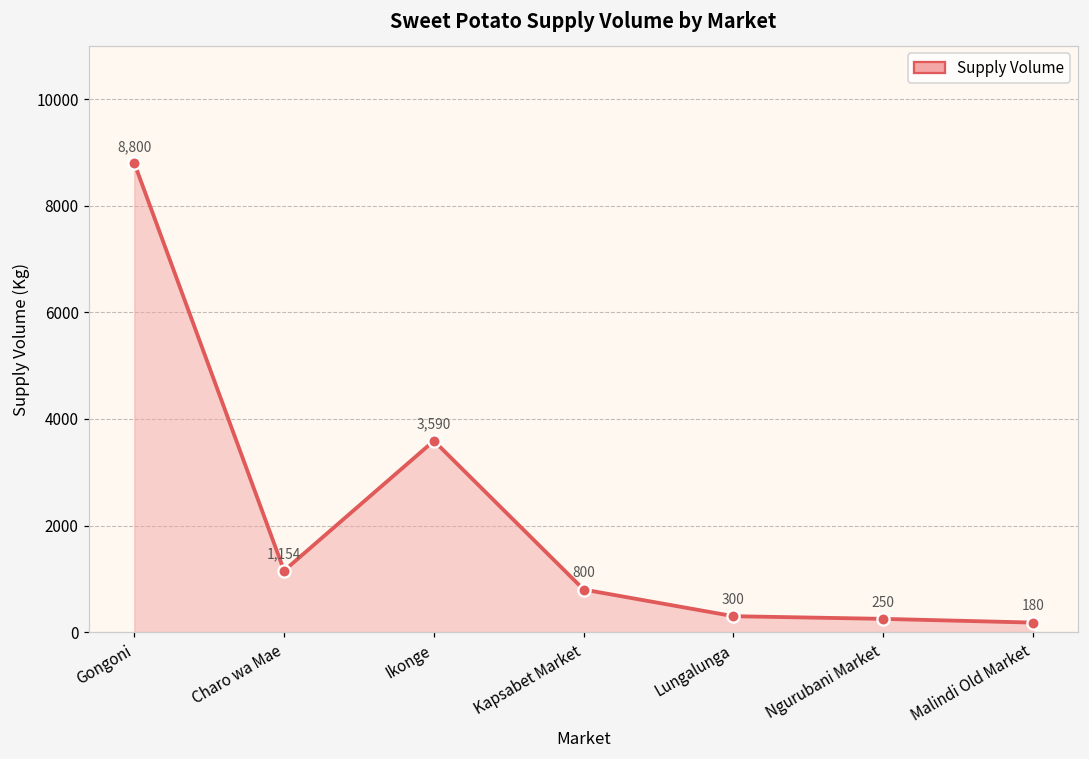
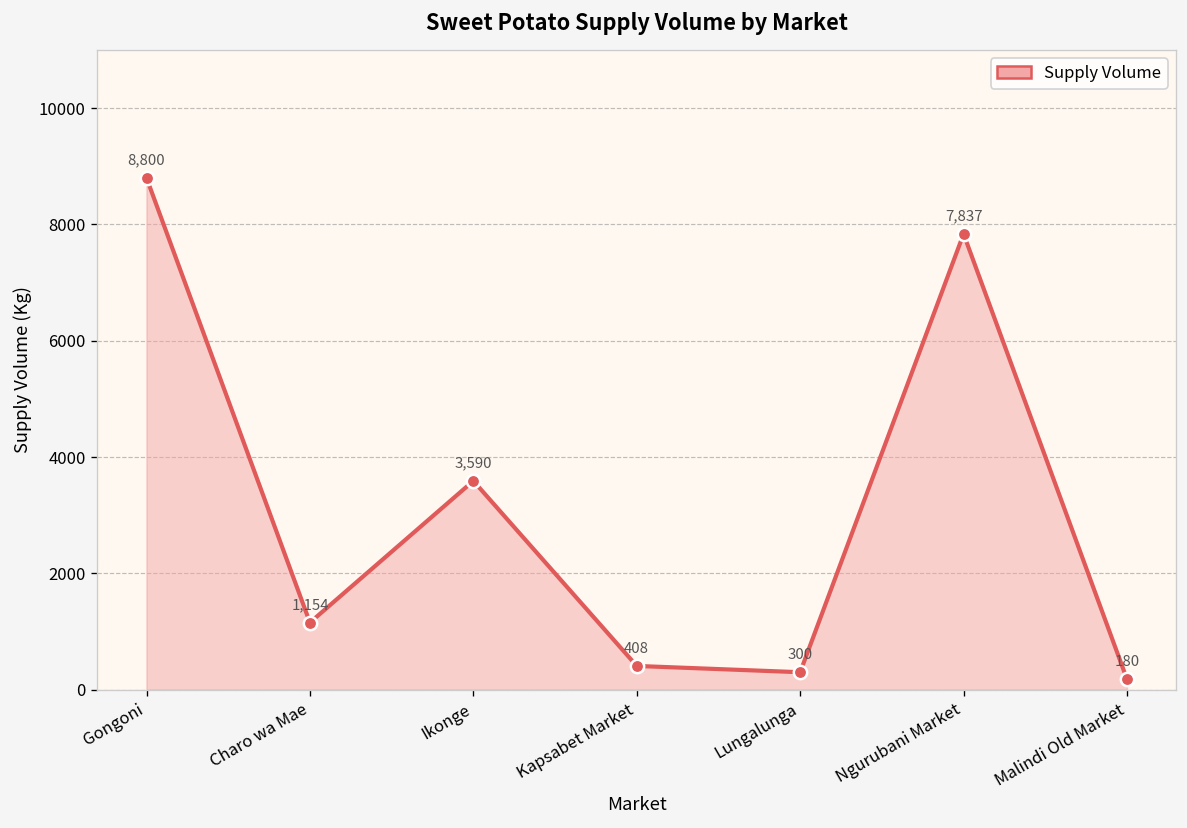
  {
    "Gongoni": "8,800",
    "Charo wa Mae": "1,154",
    "Ikonge": "3,590",
-   "Kapsabet Market": "800",
+   "Kapsabet Market": "408",
    "Lungalunga": "300",
-   "Ngurubani Market": "250",
+   "Ngurubani Market": "7,837",
    "Malindi Old Market": "180"
  }
